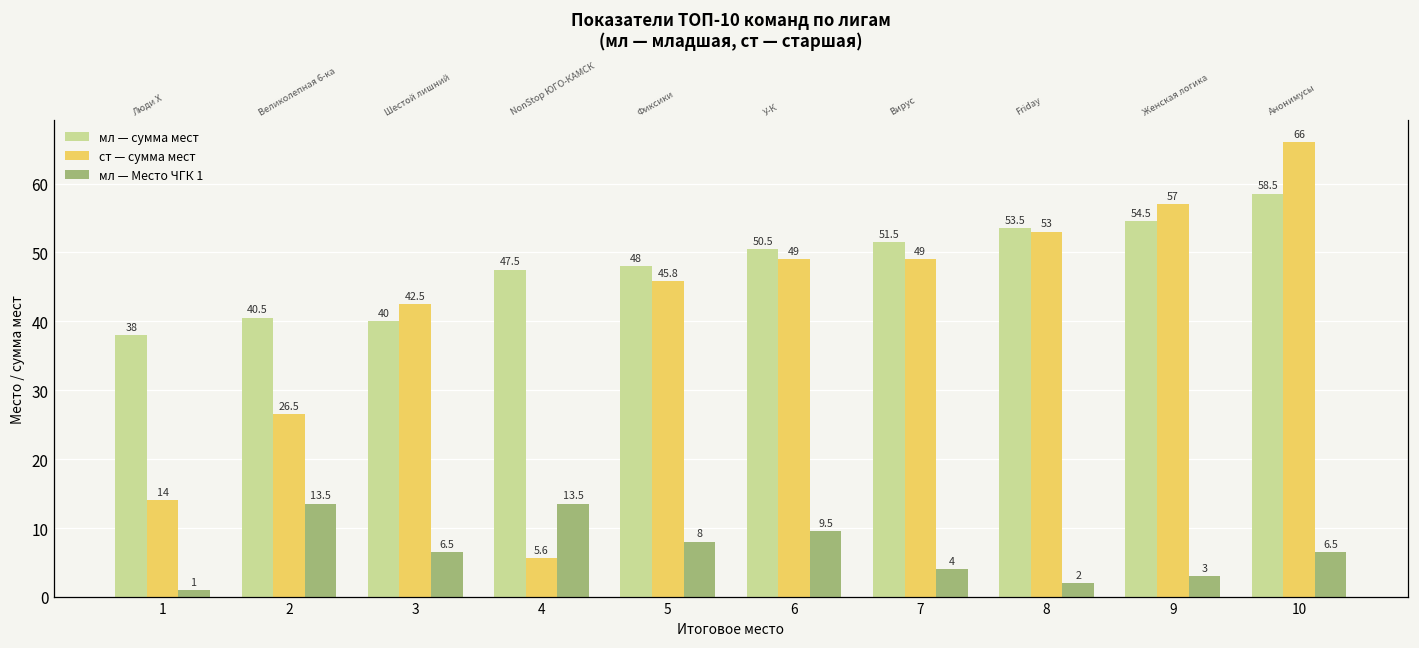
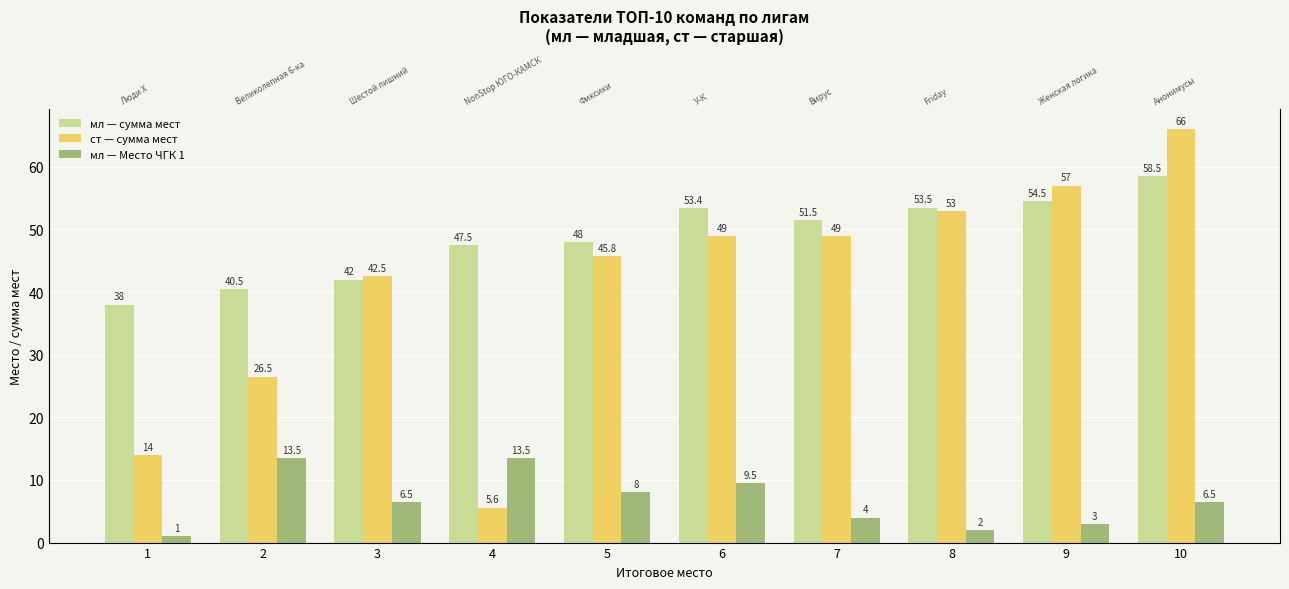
  {
    "мл — сумма мест": {
      "Люди Х": 38,
      "Великолепная 6-ка": 40.5,
-     "Шестой лишний": 40,
+     "Шестой лишний": 42,
      "NonStop ЮГО-КАМСК": 47.5,
      "Фиксики": 48,
-     "У-К": 50.5,
+     "У-К": 53.4,
      "Вирус": 51.5,
      "Friday": 53.5,
      "Женская логика": 54.5,
      "Анонимусы": 58.5
    },
    "ст — сумма мест": {
      "1": 14,
      "2": 26.5,
      "3": 42.5,
      "4": 5.6,
      "5": 45.8,
      "6": 49,
      "7": 49,
      "8": 53,
      "9": 57,
      "10": 66
    }
  }
